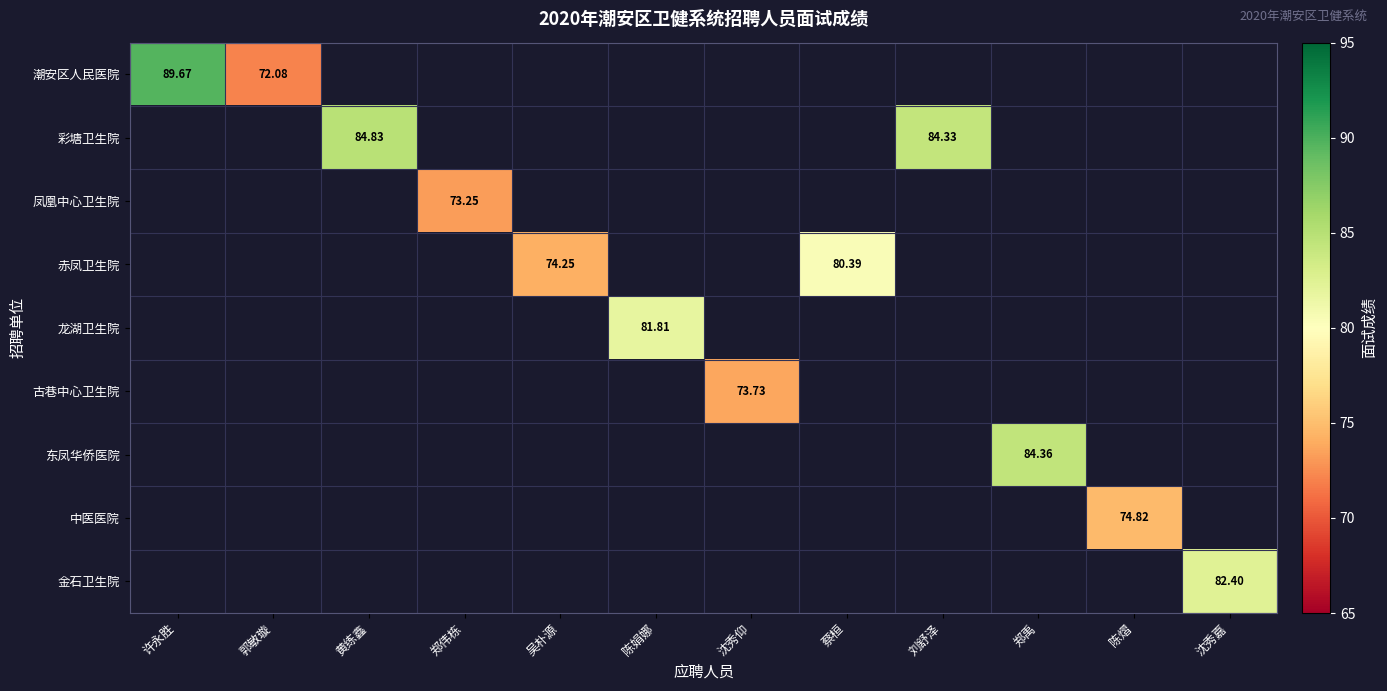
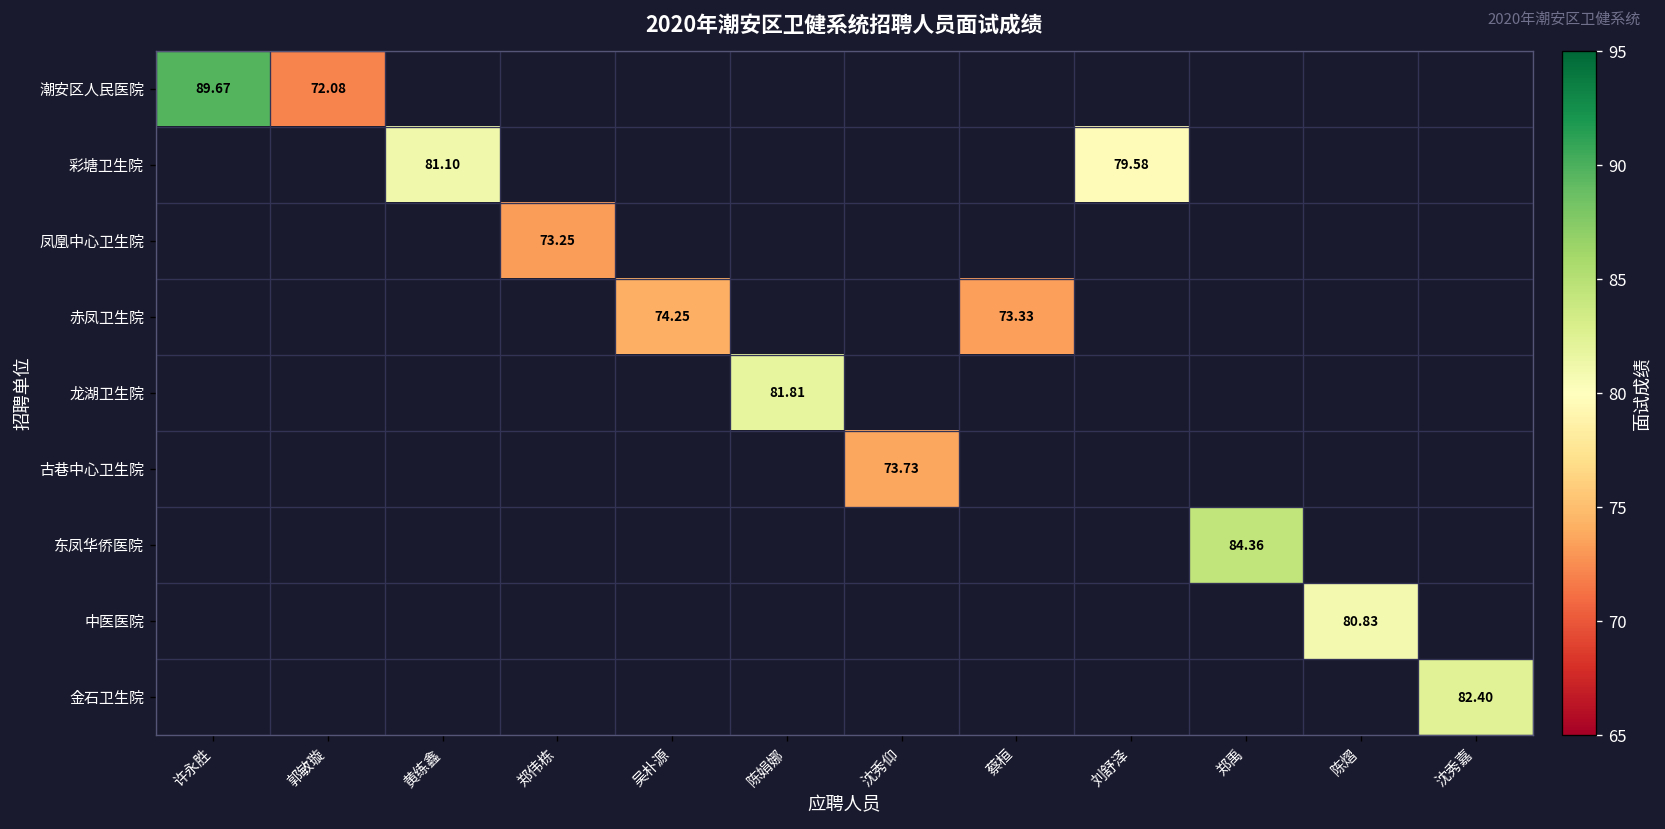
  {
    "潮安区人民医院": {
      "许永胜": 89.67,
      "郭敏璇": 72.08
    },
    "彩塘卫生院": {
-     "黄练鑫": 84.83,
-     "刘舒泽": 84.33
+     "黄练鑫": 81.10,
+     "刘舒泽": 79.58
    },
    "凤凰中心卫生院": {
      "郑伟栋": 73.25
    },
    "赤凤卫生院": {
      "吴朴源": 74.25,
-     "蔡桓": 80.39
+     "蔡桓": 73.33
    },
    "龙湖卫生院": {
      "陈娟娜": 81.81
    },
    "古巷中心卫生院": {
      "沈秀仰": 73.73
    },
    "东凤华侨医院": {
      "郑禹": 84.36
    },
    "中医医院": {
-     "陈熠": 74.82
+     "陈熠": 80.83
    },
    "金石卫生院": {
      "沈秀嘉": 82.40
    }
  }
